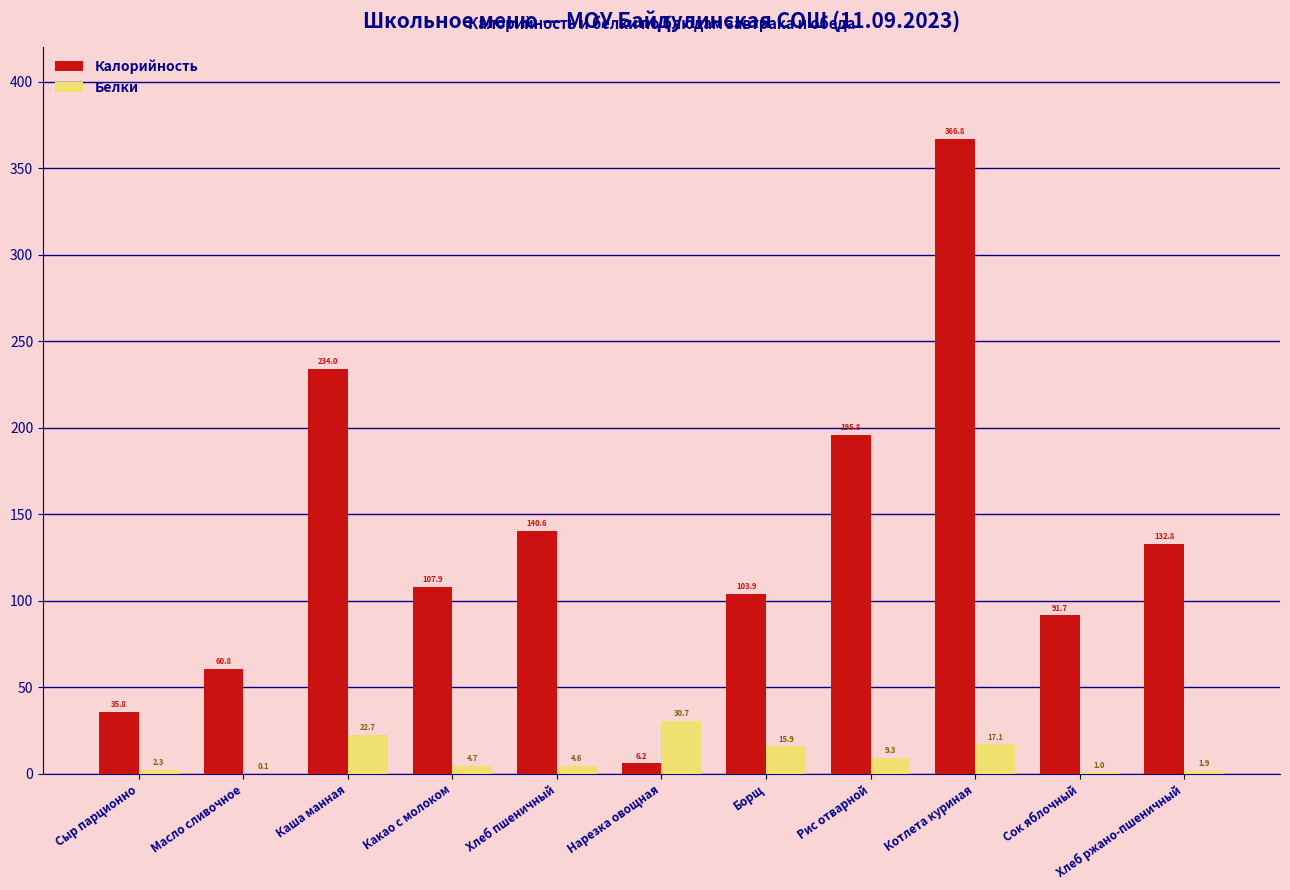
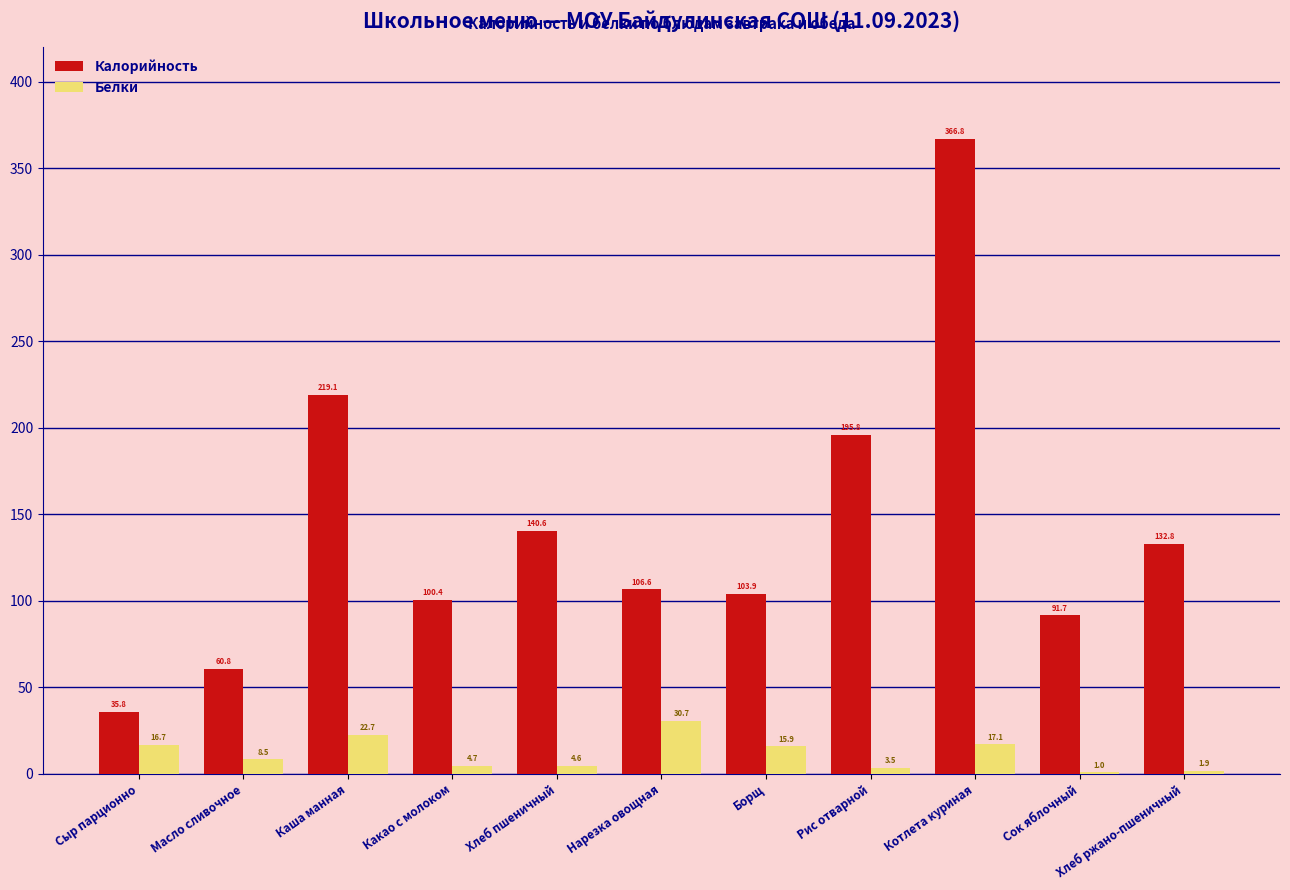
  {
    "Калорийность": {
      "Сыр парционно": 35.8,
      "Масло сливочное": 60.8,
-     "Каша манная": 234.0,
-     "Какао с молоком": 107.9,
+     "Каша манная": 219.1,
+     "Какао с молоком": 100.4,
      "Хлеб пшеничный": 140.6,
-     "Нарезка овощная": 6.2,
+     "Нарезка овощная": 106.6,
      "Борщ": 103.9,
      "Рис отварной": 195.8,
      "Котлета куриная": 366.8,
      "Сок яблочный": 91.7,
      "Хлеб ржано-пшеничный": 132.8
    },
    "Белки": {
-     "Сыр парционно": 2.3,
-     "Масло сливочное": 0.1,
+     "Сыр парционно": 16.7,
+     "Масло сливочное": 8.5,
      "Каша манная": 22.7,
      "Какао с молоком": 4.7,
      "Хлеб пшеничный": 4.6,
      "Нарезка овощная": 30.7,
      "Борщ": 15.9,
-     "Рис отварной": 9.3,
+     "Рис отварной": 3.5,
      "Котлета куриная": 17.1,
      "Сок яблочный": 1.0,
      "Хлеб ржано-пшеничный": 1.9
    }
  }
